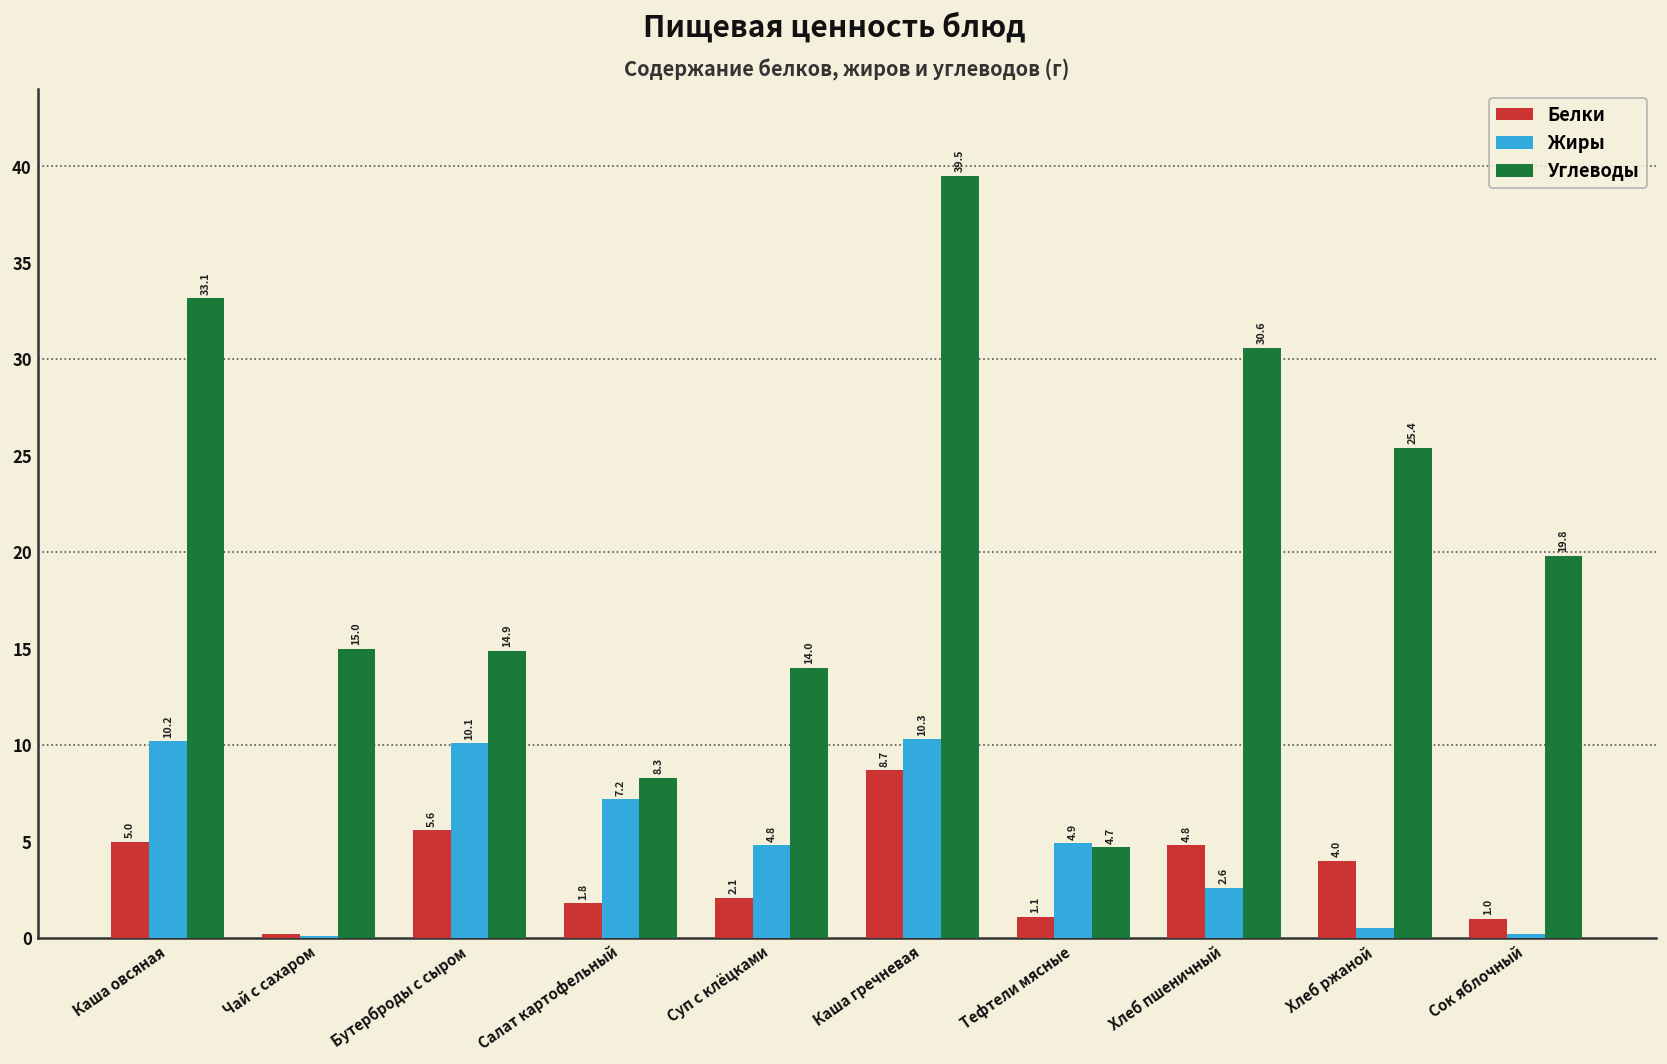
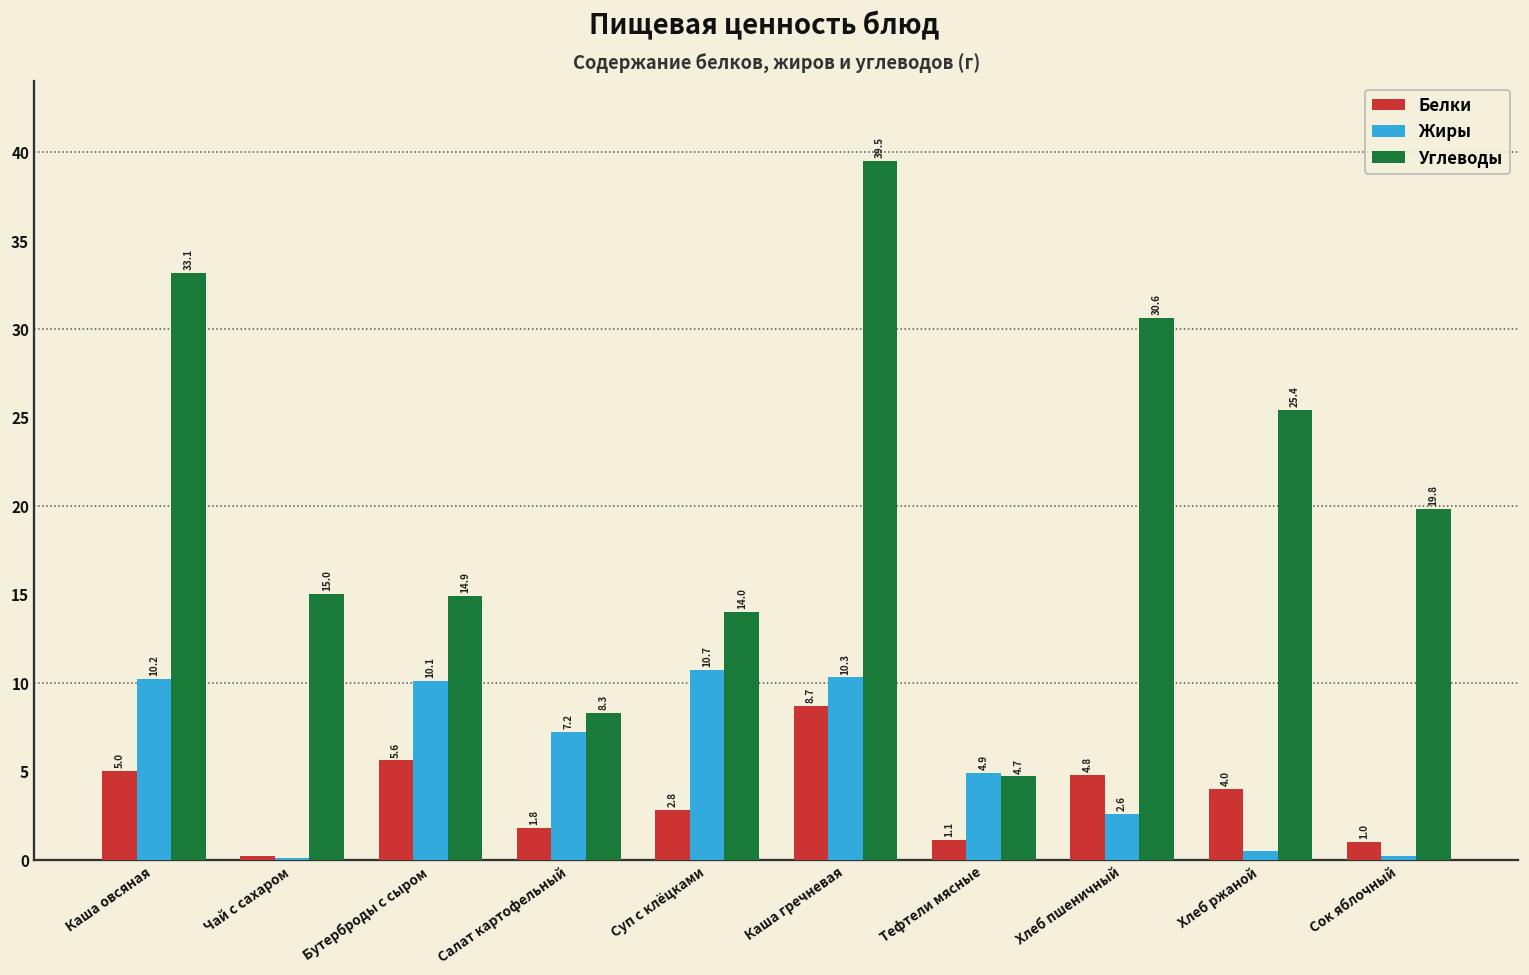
  {
    "Белки": {
      "Каша овсяная": 5.0,
      "Бутерброды с сыром": 5.6,
      "Салат картофельный": 1.8,
-     "Суп с клёцками": 2.1,
+     "Суп с клёцками": 2.8,
      "Каша гречневая": 8.7,
      "Тефтели мясные": 1.1,
      "Хлеб пшеничный": 4.8,
      "Хлеб ржаной": 4.0,
      "Сок яблочный": 1.0
    },
    "Жиры": {
      "Каша овсяная": 10.2,
      "Бутерброды с сыром": 10.1,
      "Салат картофельный": 7.2,
-     "Суп с клёцками": 4.8,
+     "Суп с клёцками": 10.7,
      "Каша гречневая": 10.3,
      "Тефтели мясные": 4.9,
      "Хлеб пшеничный": 2.6
    },
    "Углеводы": {
      "Каша овсяная": 33.1,
      "Чай с сахаром": 15.0,
      "Бутерброды с сыром": 14.9,
      "Салат картофельный": 8.3,
      "Суп с клёцками": 14.0,
      "Каша гречневая": 39.5,
      "Тефтели мясные": 4.7,
      "Хлеб пшеничный": 30.6,
      "Хлеб ржаной": 25.4,
      "Сок яблочный": 19.8
    }
  }
